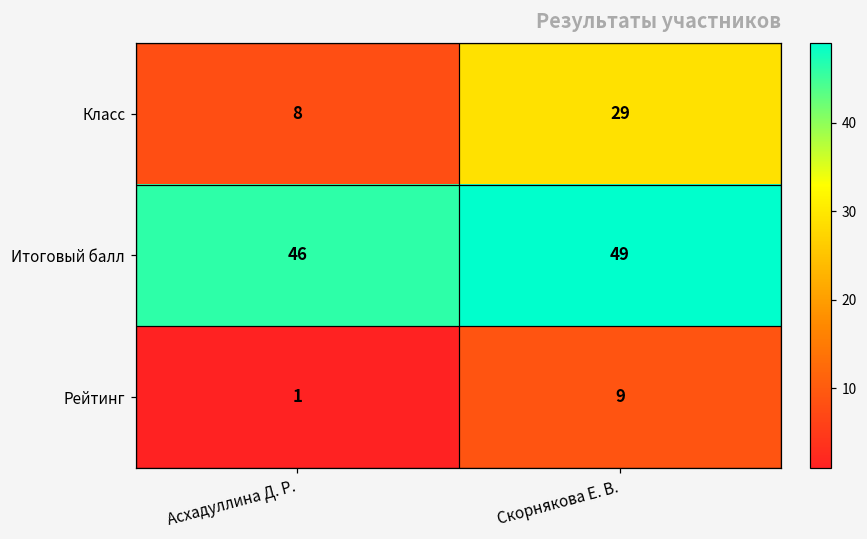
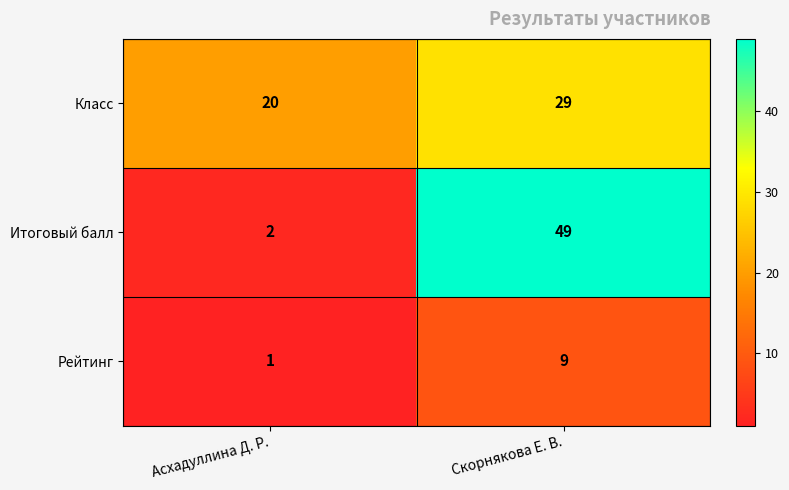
  {
    "Класс": {
-     "Асхадуллина Д. Р.": 8,
+     "Асхадуллина Д. Р.": 20,
      "Скорнякова Е. В.": 29
    },
    "Итоговый балл": {
-     "Асхадуллина Д. Р.": 46,
+     "Асхадуллина Д. Р.": 2,
      "Скорнякова Е. В.": 49
    },
    "Рейтинг": {
      "Асхадуллина Д. Р.": 1,
      "Скорнякова Е. В.": 9
    }
  }
